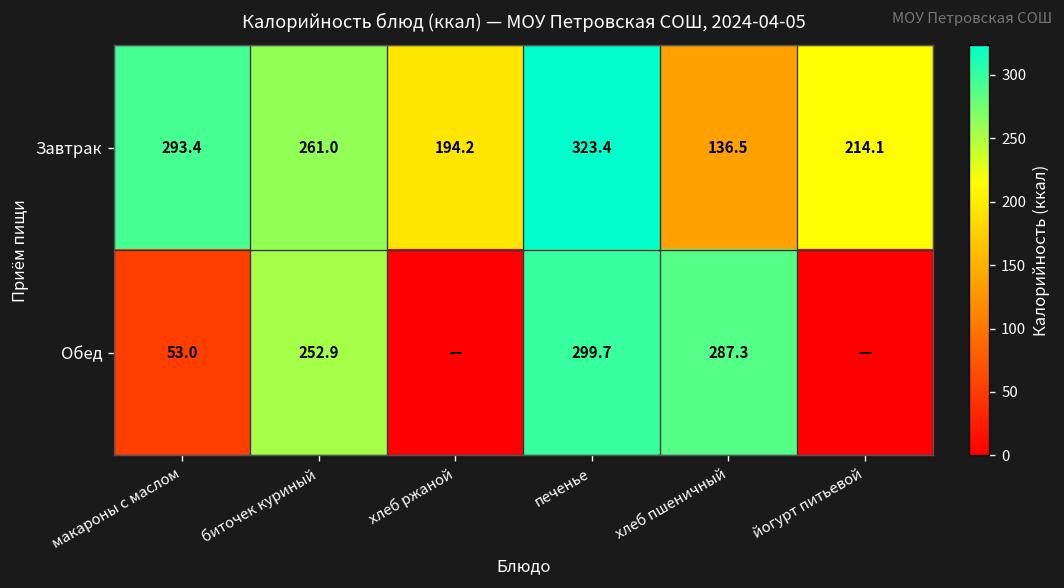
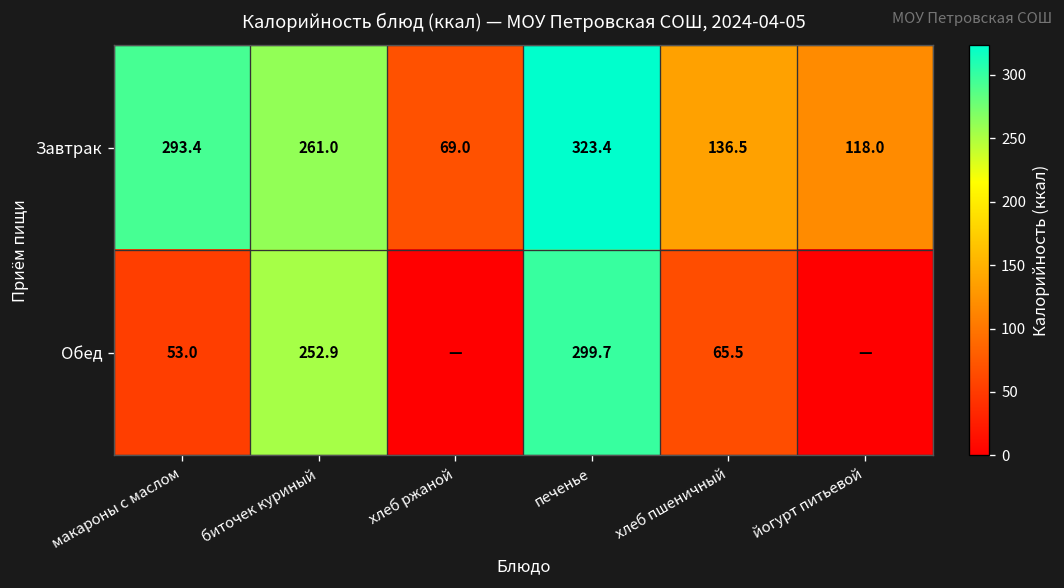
  {
    "Завтрак": {
      "макароны с маслом": 293.4,
      "биточек куриный": 261.0,
-     "хлеб ржаной": 194.2,
+     "хлеб ржаной": 69.0,
      "печенье": 323.4,
      "хлеб пшеничный": 136.5,
-     "йогурт питьевой": 214.1
+     "йогурт питьевой": 118.0
    },
    "Обед": {
      "макароны с маслом": 53.0,
      "биточек куриный": 252.9,
      "печенье": 299.7,
-     "хлеб пшеничный": 287.3
+     "хлеб пшеничный": 65.5
    }
  }
